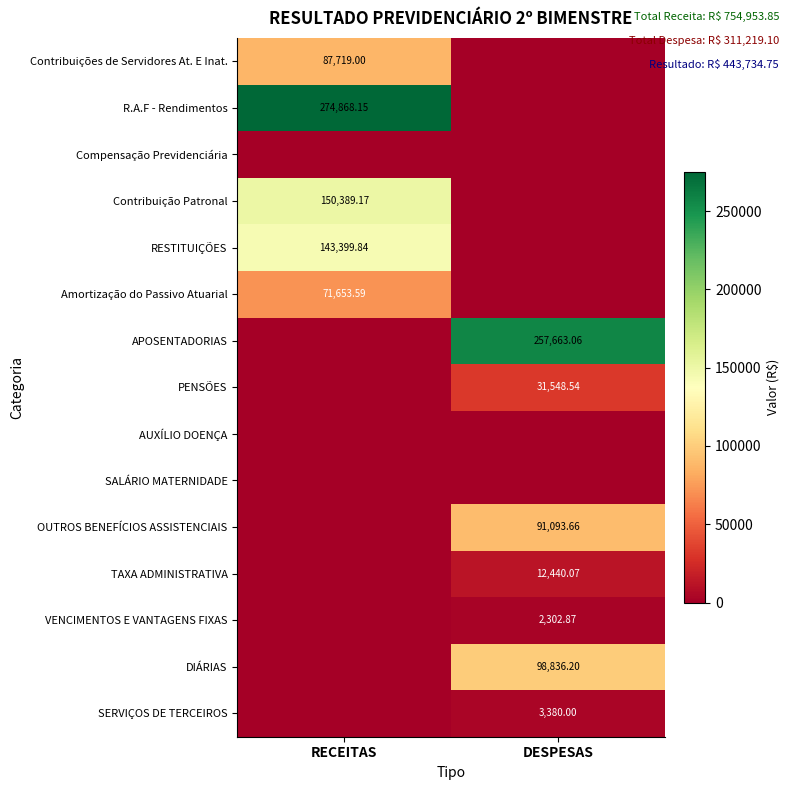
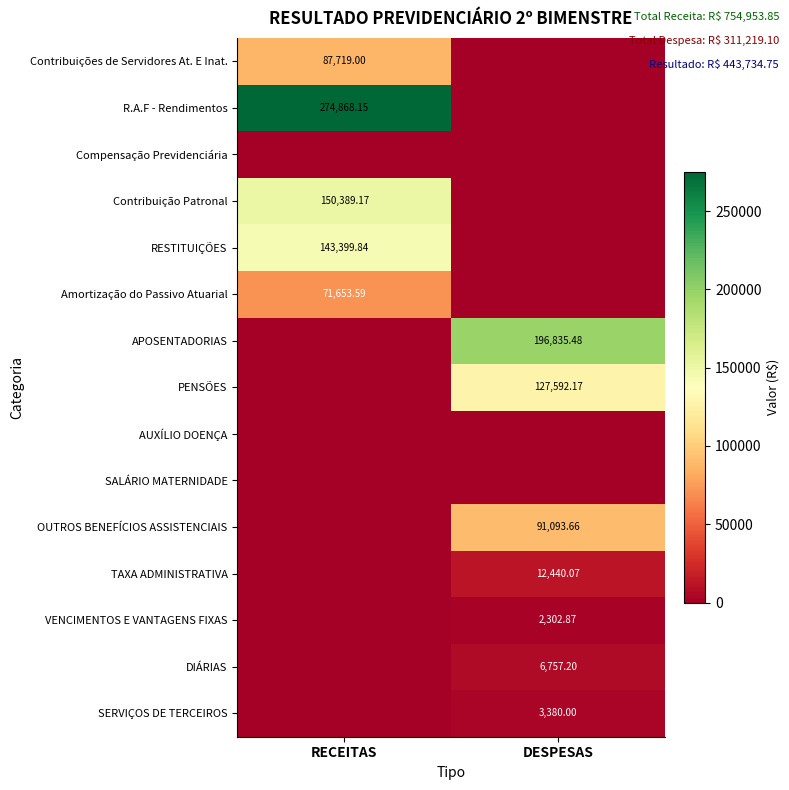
  {
    "Contribuições de Servidores At. E Inat.": {
      "RECEITAS": "87,719.00"
    },
    "R.A.F - Rendimentos": {
      "RECEITAS": "274,868.15"
    },
    "Contribuição Patronal": {
      "RECEITAS": "150,389.17"
    },
    "RESTITUIÇÕES": {
      "RECEITAS": "143,399.84"
    },
    "Amortização do Passivo Atuarial": {
      "RECEITAS": "71,653.59"
    },
    "APOSENTADORIAS": {
-     "DESPESAS": "257,663.06"
+     "DESPESAS": "196,835.48"
    },
    "PENSÕES": {
-     "DESPESAS": "31,548.54"
+     "DESPESAS": "127,592.17"
    },
    "OUTROS BENEFÍCIOS ASSISTENCIAIS": {
      "DESPESAS": "91,093.66"
    },
    "TAXA ADMINISTRATIVA": {
      "DESPESAS": "12,440.07"
    },
    "VENCIMENTOS E VANTAGENS FIXAS": {
      "DESPESAS": "2,302.87"
    },
    "DIÁRIAS": {
-     "DESPESAS": "98,836.20"
+     "DESPESAS": "6,757.20"
    },
    "SERVIÇOS DE TERCEIROS": {
      "DESPESAS": "3,380.00"
    }
  }
